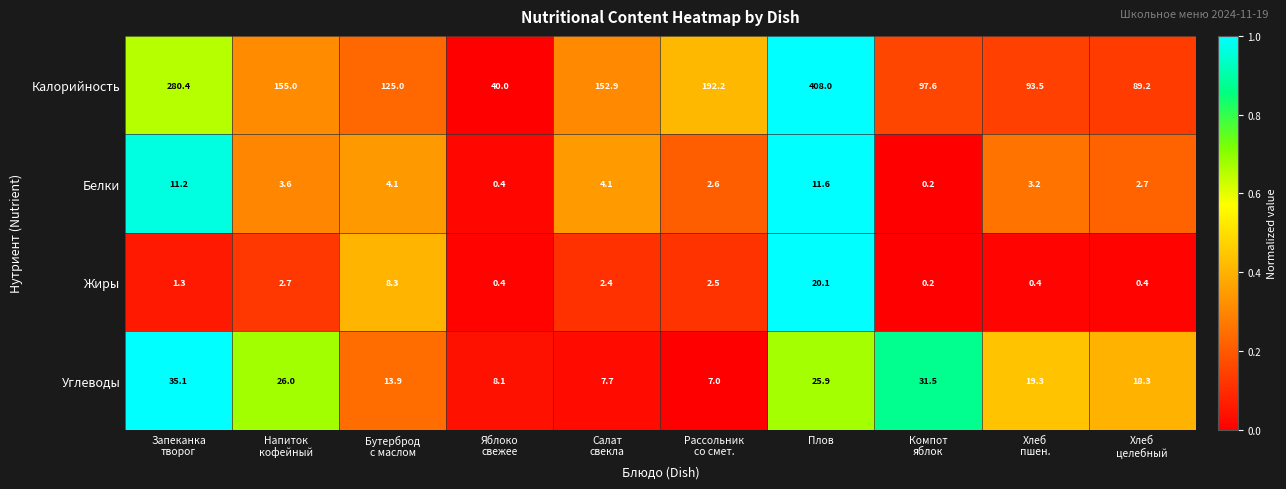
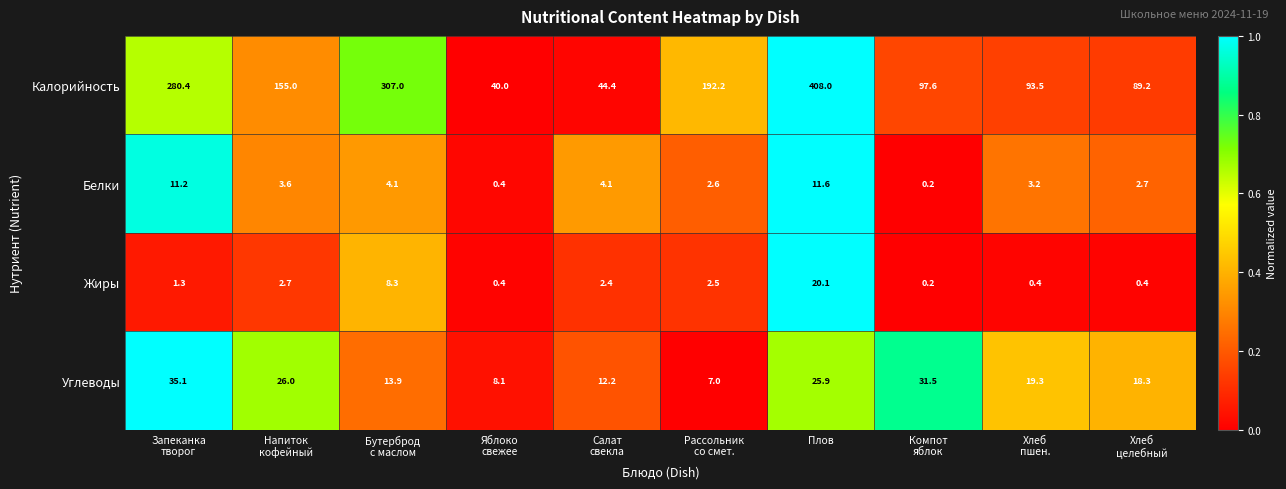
  {
    "Калорийность": {
      "Запеканка творог": 280.4,
      "Напиток кофейный": 155.0,
-     "Бутерброд с маслом": 125.0,
+     "Бутерброд с маслом": 307.0,
      "Яблоко свежее": 40.0,
-     "Салат свекла": 152.9,
+     "Салат свекла": 44.4,
      "Рассольник со смет.": 192.2,
      "Плов": 408.0,
      "Компот яблок": 97.6,
      "Хлеб пшен.": 93.5,
      "Хлеб целебный": 89.2
    },
    "Белки": {
      "Запеканка творог": 11.2,
      "Напиток кофейный": 3.6,
      "Бутерброд с маслом": 4.1,
      "Яблоко свежее": 0.4,
      "Салат свекла": 4.1,
      "Рассольник со смет.": 2.6,
      "Плов": 11.6,
      "Компот яблок": 0.2,
      "Хлеб пшен.": 3.2,
      "Хлеб целебный": 2.7
    },
    "Жиры": {
      "Запеканка творог": 1.3,
      "Напиток кофейный": 2.7,
      "Бутерброд с маслом": 8.3,
      "Яблоко свежее": 0.4,
      "Салат свекла": 2.4,
      "Рассольник со смет.": 2.5,
      "Плов": 20.1,
      "Компот яблок": 0.2,
      "Хлеб пшен.": 0.4,
      "Хлеб целебный": 0.4
    },
    "Углеводы": {
      "Запеканка творог": 35.1,
      "Напиток кофейный": 26.0,
      "Бутерброд с маслом": 13.9,
      "Яблоко свежее": 8.1,
-     "Салат свекла": 7.7,
+     "Салат свекла": 12.2,
      "Рассольник со смет.": 7.0,
      "Плов": 25.9,
      "Компот яблок": 31.5,
      "Хлеб пшен.": 19.3,
      "Хлеб целебный": 18.3
    }
  }
